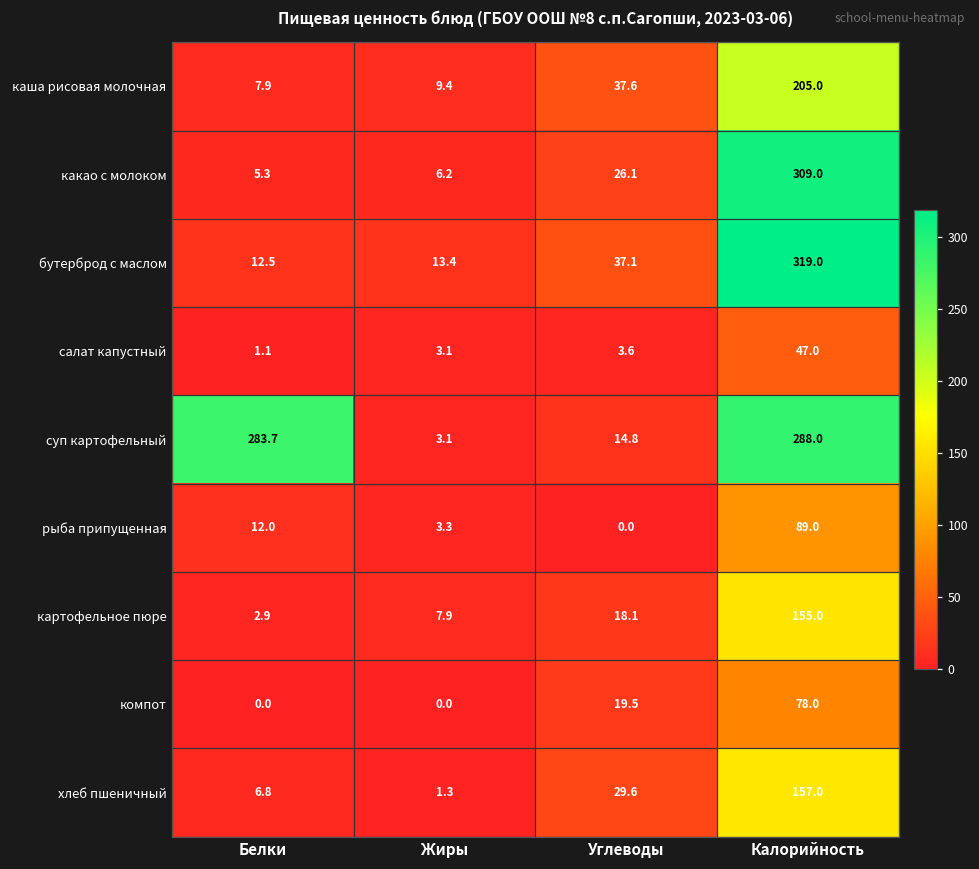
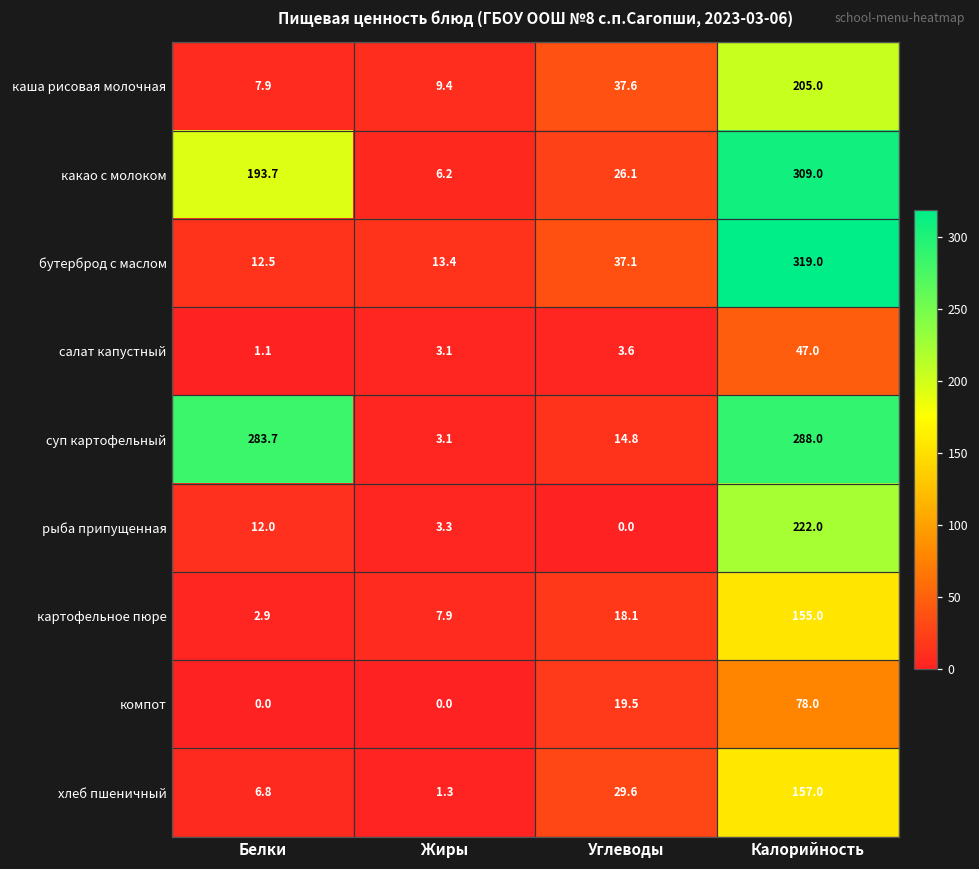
  {
    "каша рисовая молочная": {
      "Белки": 7.9,
      "Жиры": 9.4,
      "Углеводы": 37.6,
      "Калорийность": 205.0
    },
    "какао с молоком": {
-     "Белки": 5.3,
+     "Белки": 193.7,
      "Жиры": 6.2,
      "Углеводы": 26.1,
      "Калорийность": 309.0
    },
    "бутерброд с маслом": {
      "Белки": 12.5,
      "Жиры": 13.4,
      "Углеводы": 37.1,
      "Калорийность": 319.0
    },
    "салат капустный": {
      "Белки": 1.1,
      "Жиры": 3.1,
      "Углеводы": 3.6,
      "Калорийность": 47.0
    },
    "суп картофельный": {
      "Белки": 283.7,
      "Жиры": 3.1,
      "Углеводы": 14.8,
      "Калорийность": 288.0
    },
    "рыба припущенная": {
      "Белки": 12.0,
      "Жиры": 3.3,
      "Углеводы": 0.0,
-     "Калорийность": 89.0
+     "Калорийность": 222.0
    },
    "картофельное пюре": {
      "Белки": 2.9,
      "Жиры": 7.9,
      "Углеводы": 18.1,
      "Калорийность": 155.0
    },
    "компот": {
      "Белки": 0.0,
      "Жиры": 0.0,
      "Углеводы": 19.5,
      "Калорийность": 78.0
    },
    "хлеб пшеничный": {
      "Белки": 6.8,
      "Жиры": 1.3,
      "Углеводы": 29.6,
      "Калорийность": 157.0
    }
  }
